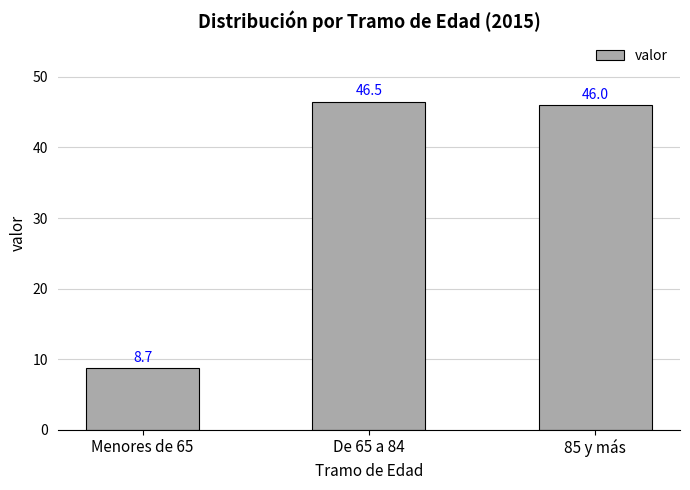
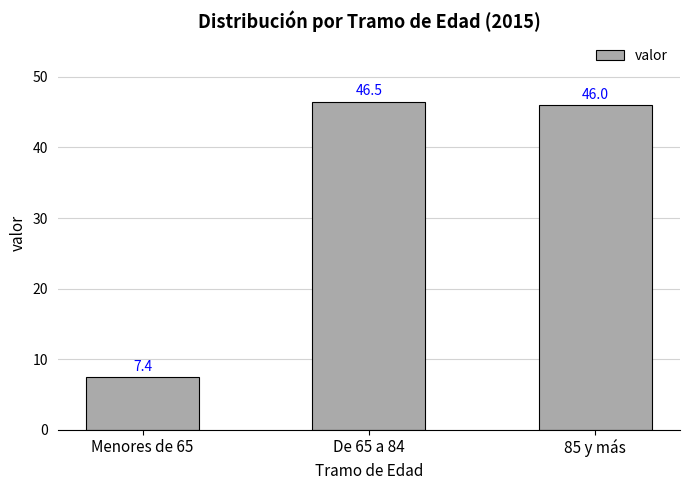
  {
-   "Menores de 65": 8.7,
+   "Menores de 65": 7.4,
    "De 65 a 84": 46.5,
    "85 y más": 46.0
  }
